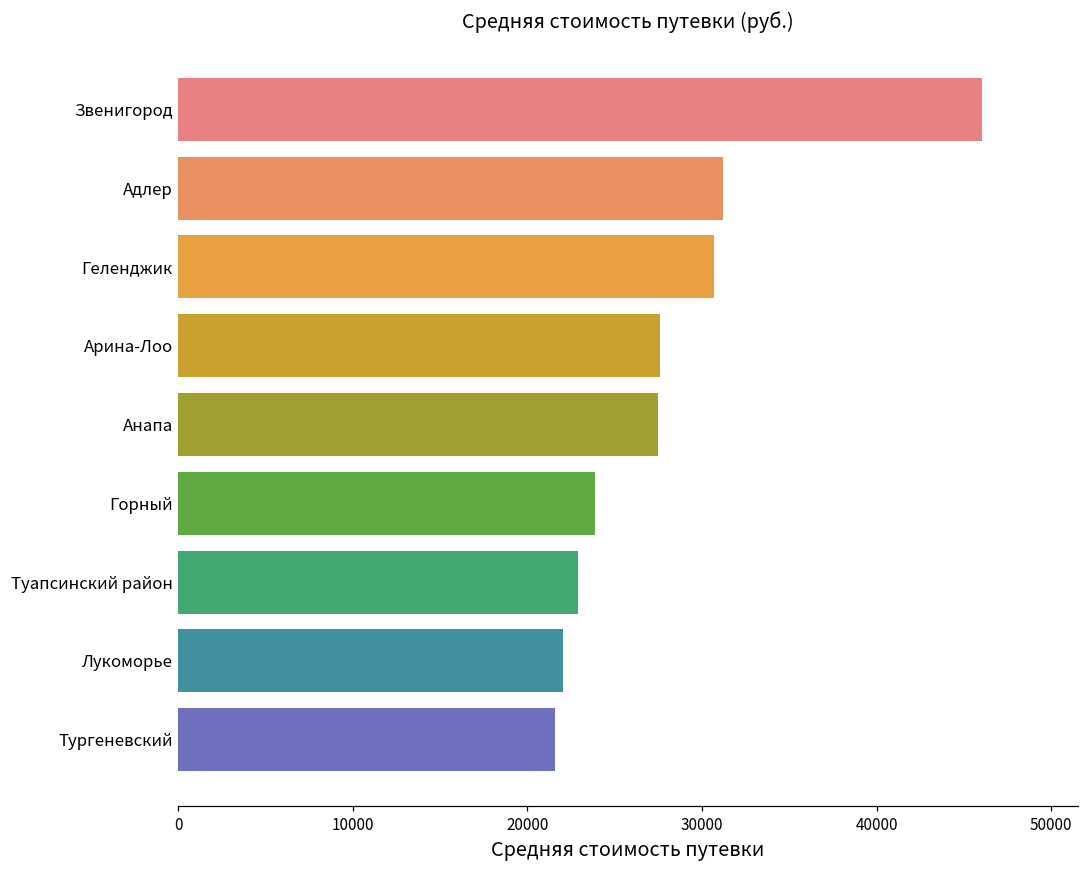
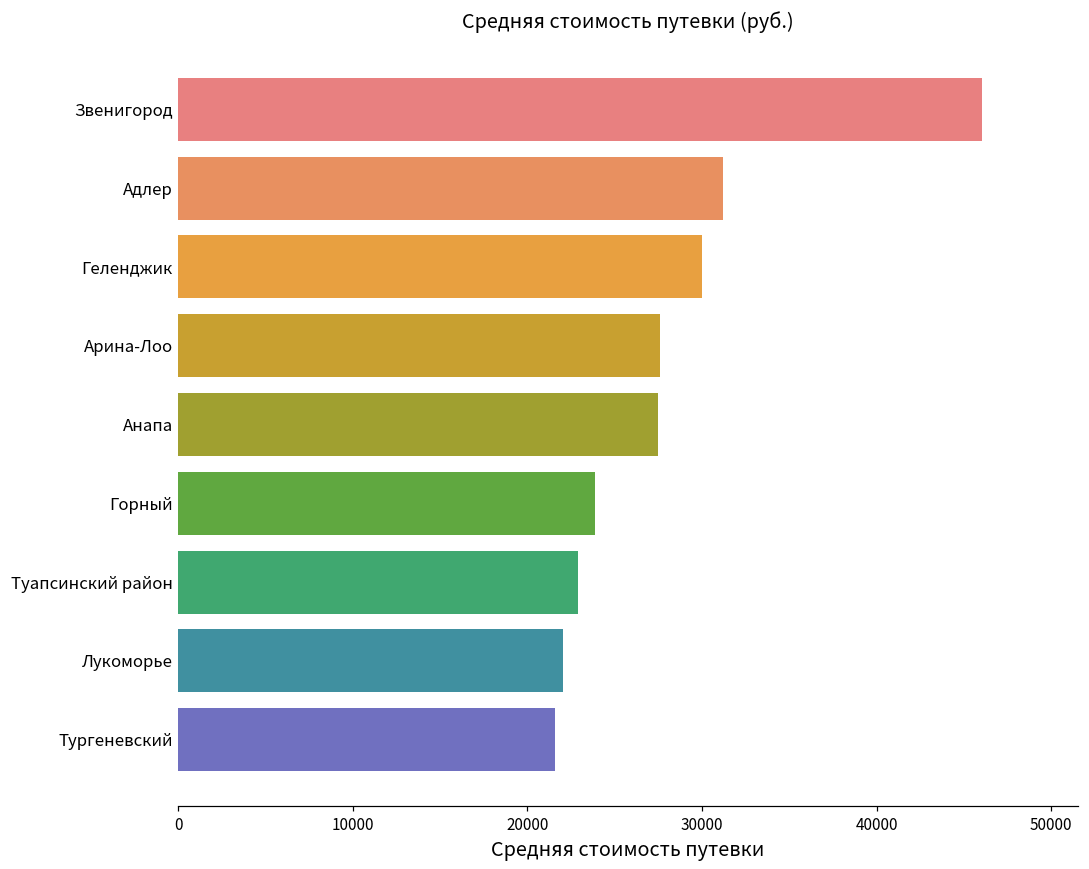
  {
    "Звенигород": 46000,
    "Адлер": 31200,
-   "Геленджик": 30700,
+   "Геленджик": 30000,
    "Арина-Лоо": 27600,
    "Анапа": 27500,
    "Горный": 23900,
    "Туапсинский район": 22900,
    "Лукоморье": 22000,
    "Тургеневский": 21600
  }
